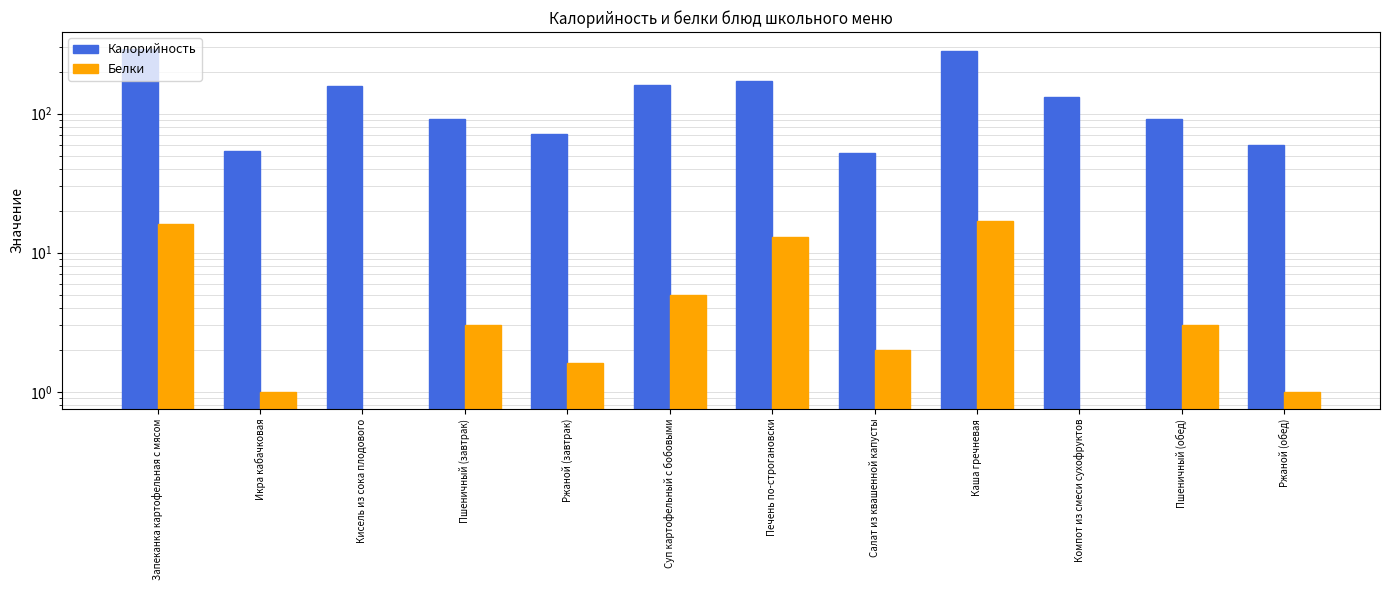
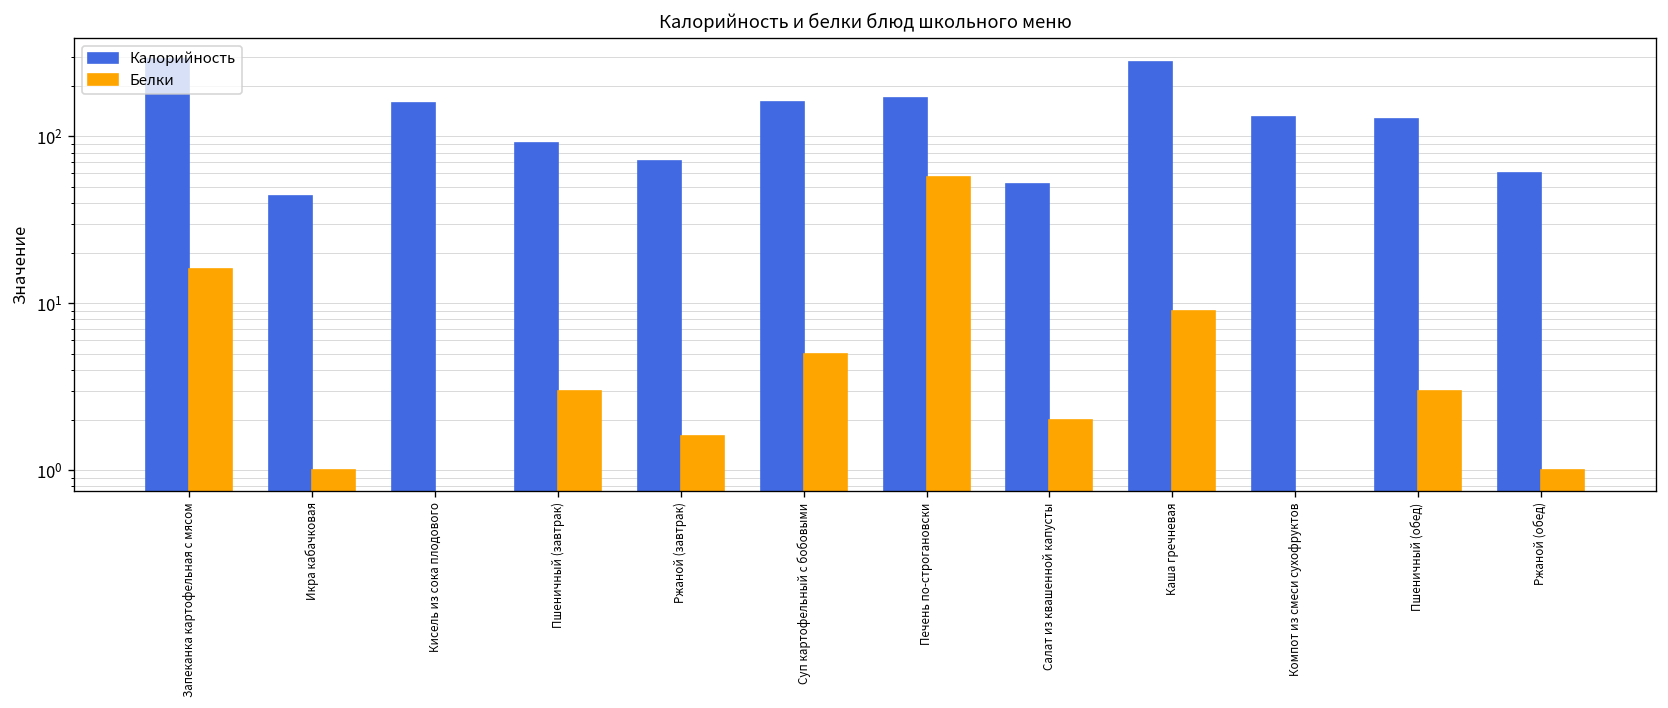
  {
    "Калорийность": {
-     "Икра кабачковая": 54,
+     "Икра кабачковая": 44,
      "Кисель из сока плодового": 160,
      "Пшеничный (завтрак)": 90,
      "Ржаной (завтрак)": 70,
      "Суп картофельный с бобовыми": 160,
      "Печень по-строгановски": 170,
      "Салат из квашенной капусты": 52,
      "Каша гречневая": 280,
      "Компот из смеси сухофруктов": 130,
-     "Пшеничный (обед)": 90,
+     "Пшеничный (обед)": 130,
      "Ржаной (обед)": 60
    },
    "Белки": {
      "Запеканка картофельная с мясом": 16,
      "Икра кабачковая": 1,
      "Пшеничный (завтрак)": 3,
      "Ржаной (завтрак)": 1.6,
      "Суп картофельный с бобовыми": 5,
-     "Печень по-строгановски": 13,
+     "Печень по-строгановски": 57,
      "Салат из квашенной капусты": 2,
-     "Каша гречневая": 17,
+     "Каша гречневая": 9,
      "Пшеничный (обед)": 3,
      "Ржаной (обед)": 1
    }
  }
